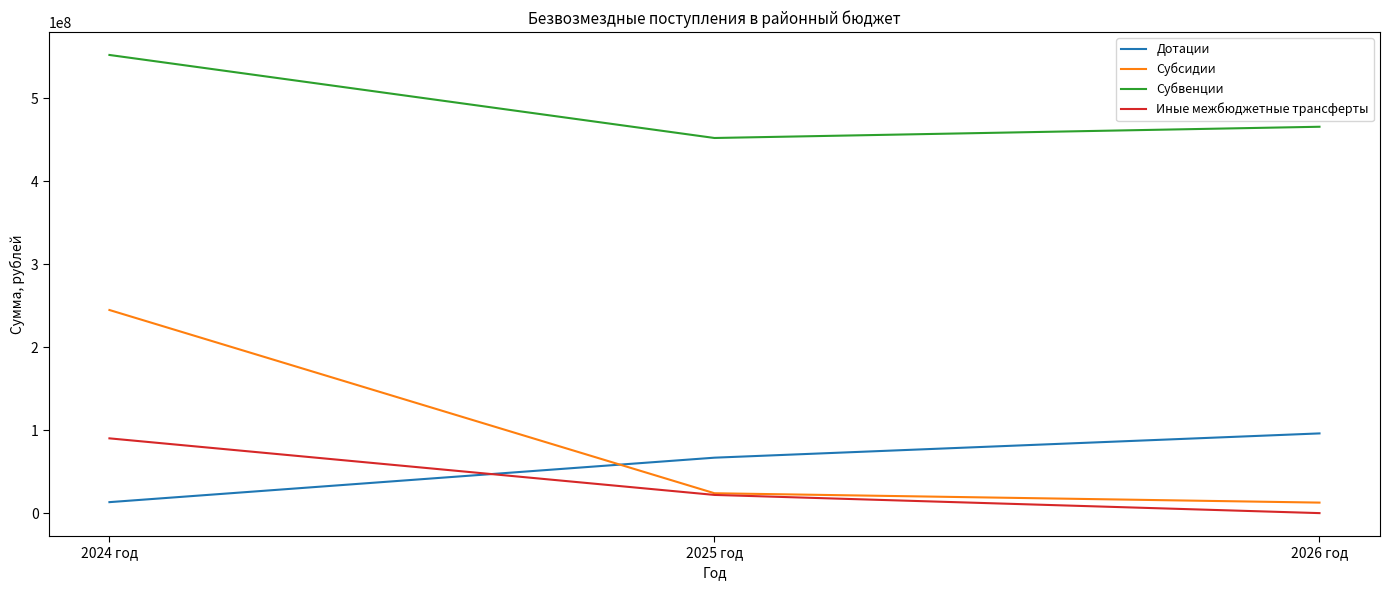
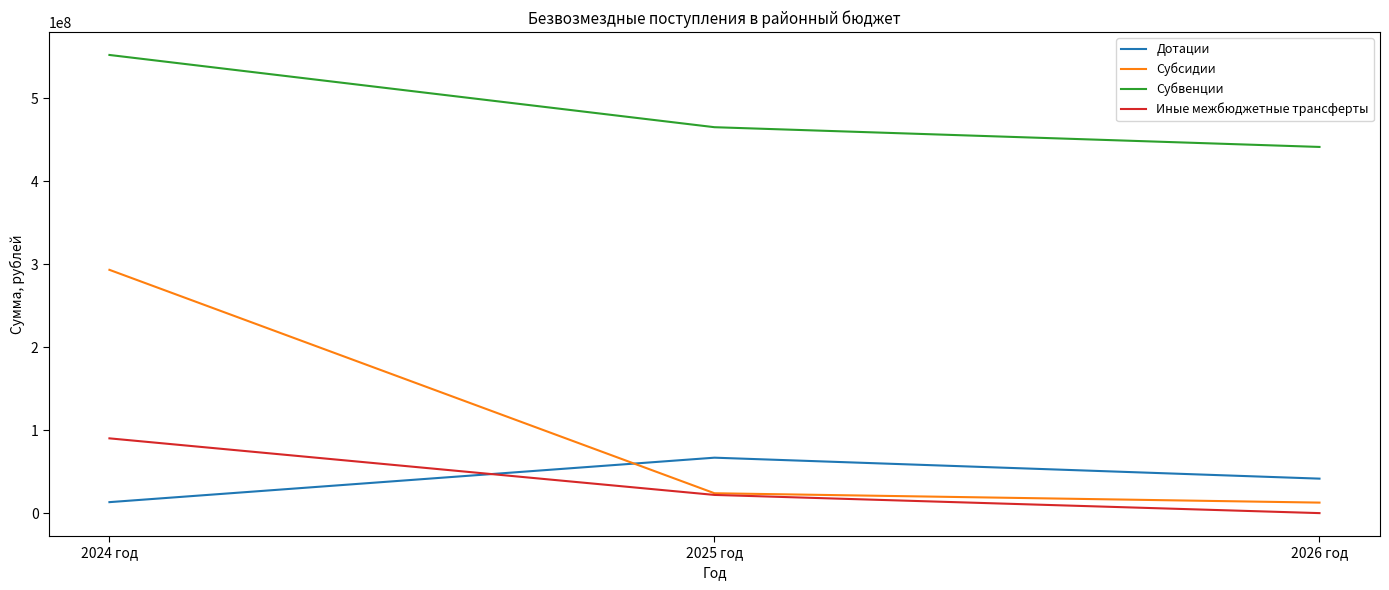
  {
    "Дотации": {
      "2024 год": 10000000,
      "2025 год": 70000000,
-     "2026 год": 100000000
+     "2026 год": 40000000
    },
    "Субсидии": {
-     "2024 год": 240000000,
+     "2024 год": 290000000,
      "2026 год": 10000000
    },
    "Субвенции": {
      "2024 год": 550000000,
-     "2025 год": 450000000,
-     "2026 год": 470000000
+     "2025 год": 460000000,
+     "2026 год": 440000000
    },
    "Иные межбюджетные трансферты": {
      "2024 год": 90000000,
      "2026 год": 0
    }
  }
